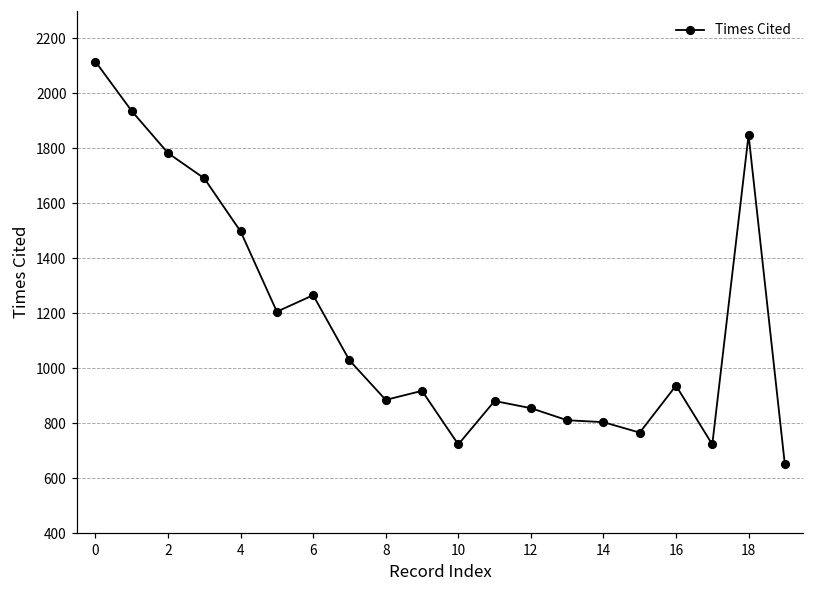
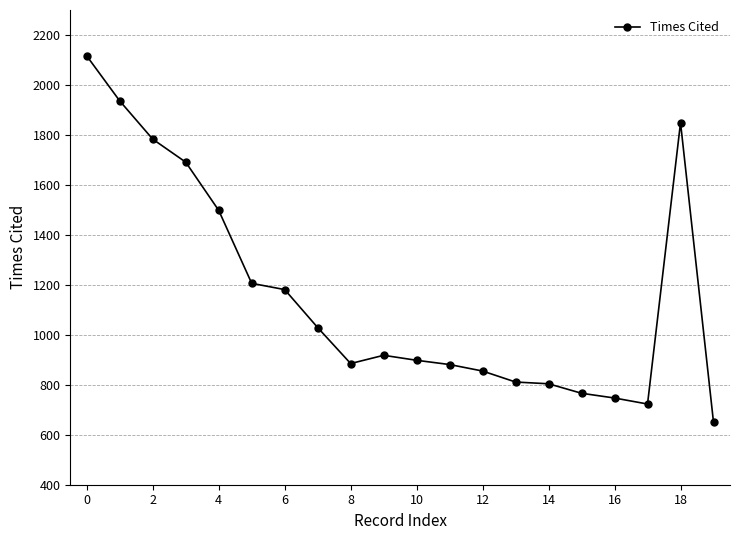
  {
    "0": 2120,
    "2": 1780,
    "4": 1500,
-   "6": 1270,
+   "6": 1180,
    "8": 890,
-   "10": 720,
+   "10": 900,
    "12": 860,
    "14": 800,
-   "16": 940,
+   "16": 750,
    "18": 1850
  }
